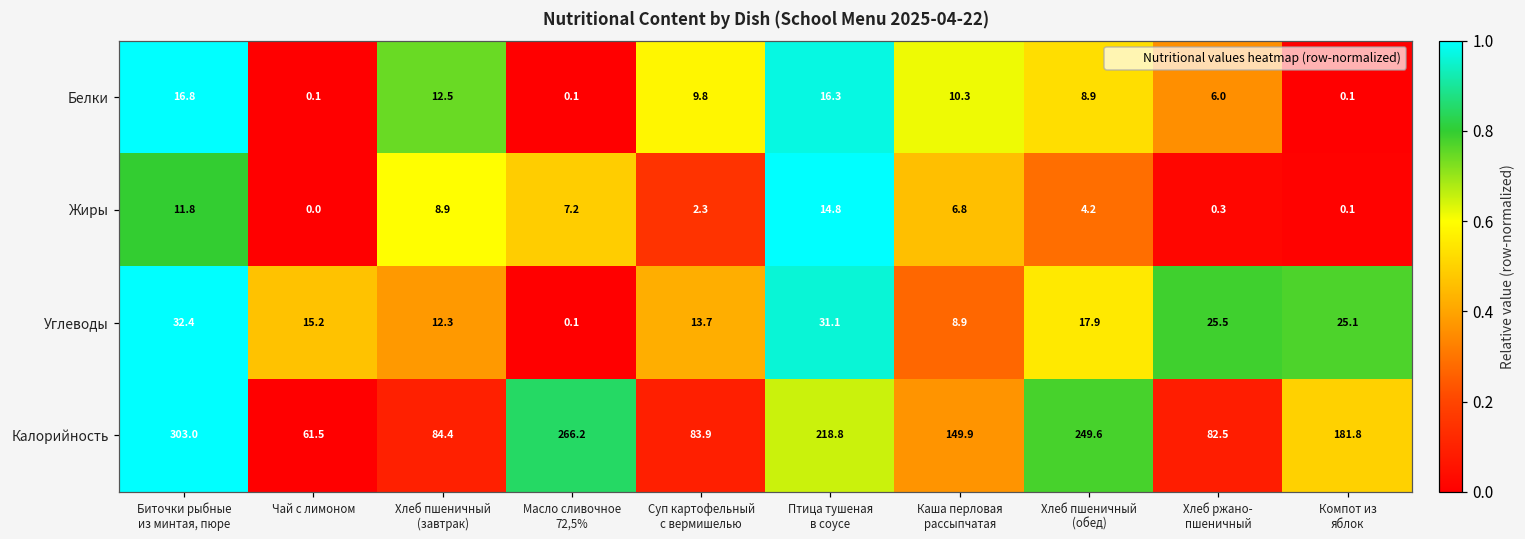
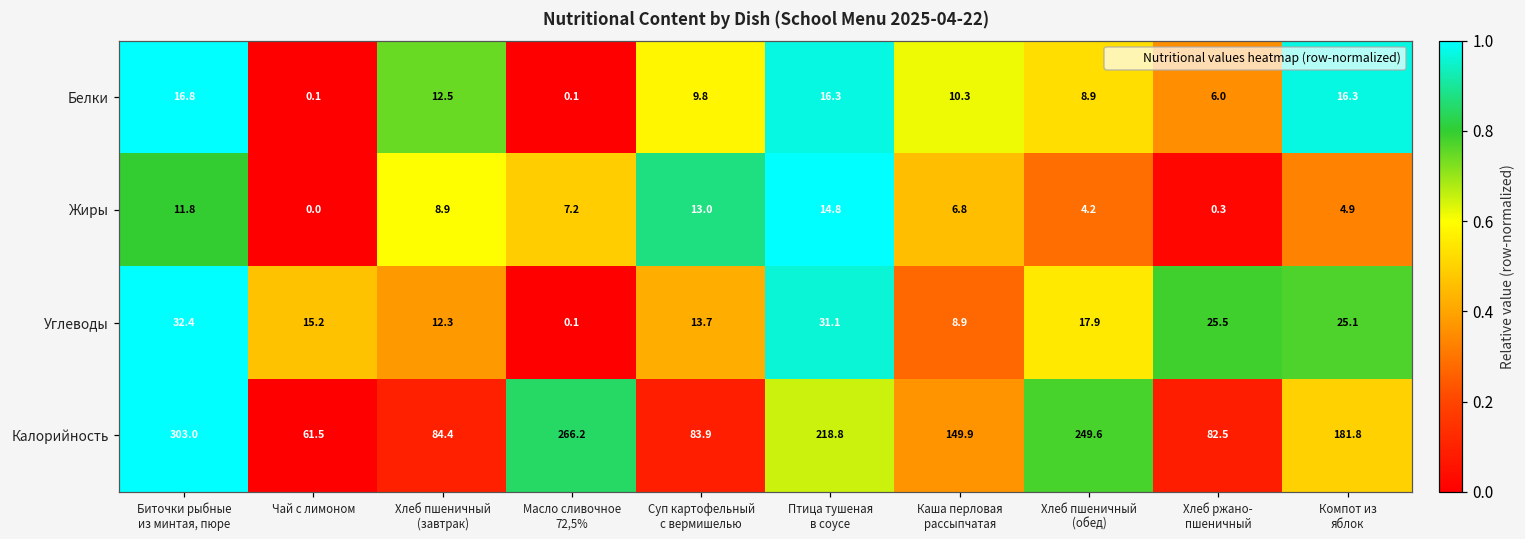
  {
    "Белки": {
      "Биточки рыбные из минтая, пюре": 16.8,
      "Чай с лимоном": 0.1,
      "Хлеб пшеничный (завтрак)": 12.5,
      "Масло сливочное 72,5%": 0.1,
      "Суп картофельный с вермишелью": 9.8,
      "Птица тушеная в соусе": 16.3,
      "Каша перловая рассыпчатая": 10.3,
      "Хлеб пшеничный (обед)": 8.9,
      "Хлеб ржано- пшеничный": 6.0,
-     "Компот из яблок": 0.1
+     "Компот из яблок": 16.3
    },
    "Жиры": {
      "Биточки рыбные из минтая, пюре": 11.8,
      "Чай с лимоном": 0.0,
      "Хлеб пшеничный (завтрак)": 8.9,
      "Масло сливочное 72,5%": 7.2,
-     "Суп картофельный с вермишелью": 2.3,
+     "Суп картофельный с вермишелью": 13.0,
      "Птица тушеная в соусе": 14.8,
      "Каша перловая рассыпчатая": 6.8,
      "Хлеб пшеничный (обед)": 4.2,
      "Хлеб ржано- пшеничный": 0.3,
-     "Компот из яблок": 0.1
+     "Компот из яблок": 4.9
    },
    "Углеводы": {
      "Биточки рыбные из минтая, пюре": 32.4,
      "Чай с лимоном": 15.2,
      "Хлеб пшеничный (завтрак)": 12.3,
      "Масло сливочное 72,5%": 0.1,
      "Суп картофельный с вермишелью": 13.7,
      "Птица тушеная в соусе": 31.1,
      "Каша перловая рассыпчатая": 8.9,
      "Хлеб пшеничный (обед)": 17.9,
      "Хлеб ржано- пшеничный": 25.5,
      "Компот из яблок": 25.1
    },
    "Калорийность": {
      "Биточки рыбные из минтая, пюре": 303.0,
      "Чай с лимоном": 61.5,
      "Хлеб пшеничный (завтрак)": 84.4,
      "Масло сливочное 72,5%": 266.2,
      "Суп картофельный с вермишелью": 83.9,
      "Птица тушеная в соусе": 218.8,
      "Каша перловая рассыпчатая": 149.9,
      "Хлеб пшеничный (обед)": 249.6,
      "Хлеб ржано- пшеничный": 82.5,
      "Компот из яблок": 181.8
    }
  }
